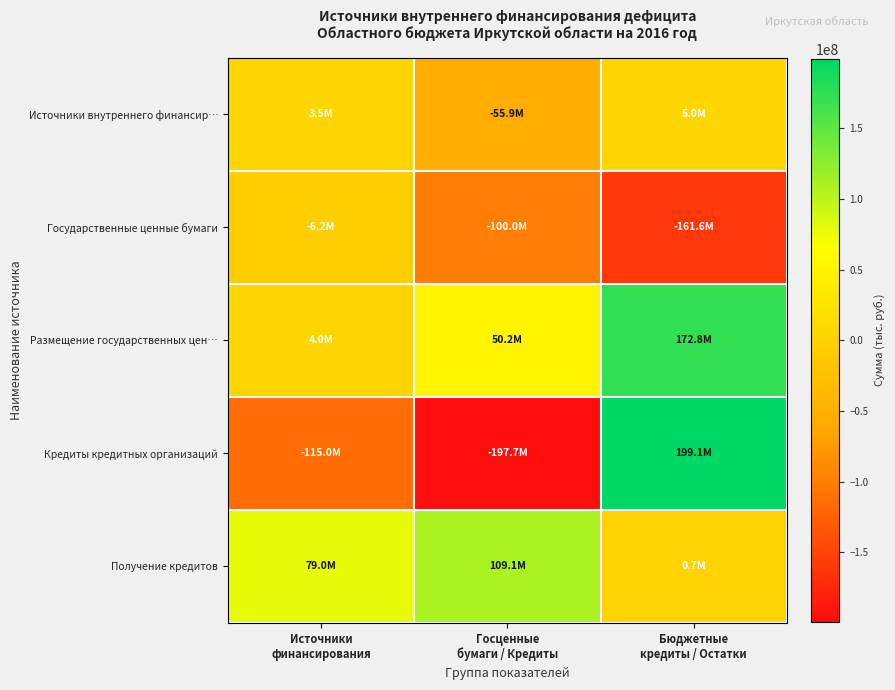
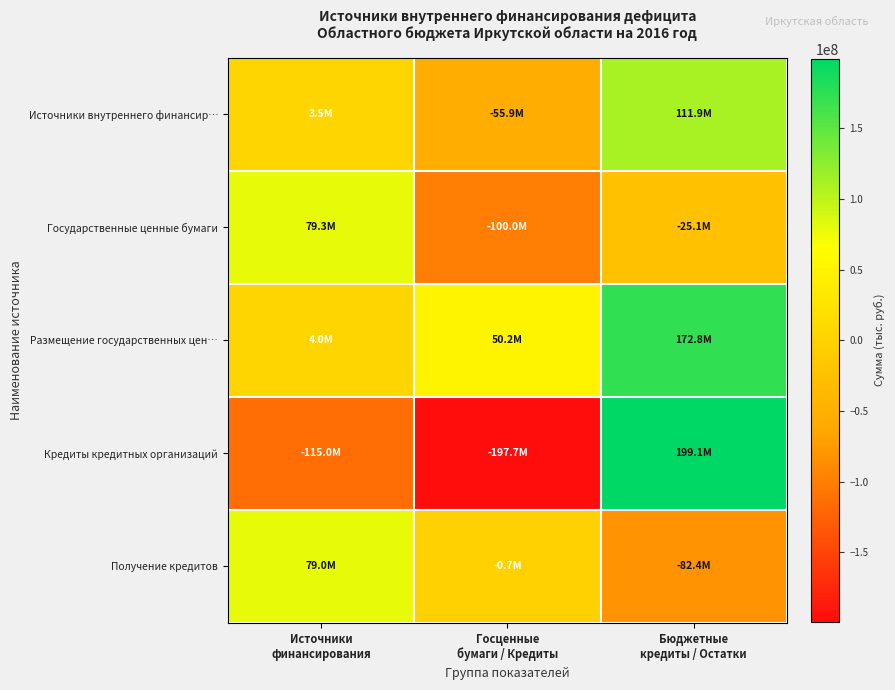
  {
    "Источники внутреннего финансир…": {
      "Источники финансирования": "3.5M",
      "Госценные бумаги / Кредиты": "-55.9M",
-     "Бюджетные кредиты / Остатки": "5.0M"
+     "Бюджетные кредиты / Остатки": "111.9M"
    },
    "Государственные ценные бумаги": {
-     "Источники финансирования": "-6.2M",
+     "Источники финансирования": "79.3M",
      "Госценные бумаги / Кредиты": "-100.0M",
-     "Бюджетные кредиты / Остатки": "-161.6M"
+     "Бюджетные кредиты / Остатки": "-25.1M"
    },
    "Размещение государственных цен…": {
      "Источники финансирования": "4.0M",
      "Госценные бумаги / Кредиты": "50.2M",
      "Бюджетные кредиты / Остатки": "172.8M"
    },
    "Кредиты кредитных организаций": {
      "Источники финансирования": "-115.0M",
      "Госценные бумаги / Кредиты": "-197.7M",
      "Бюджетные кредиты / Остатки": "199.1M"
    },
    "Получение кредитов": {
      "Источники финансирования": "79.0M",
-     "Госценные бумаги / Кредиты": "109.1M",
-     "Бюджетные кредиты / Остатки": "0.7M"
+     "Госценные бумаги / Кредиты": "-0.7M",
+     "Бюджетные кредиты / Остатки": "-82.4M"
    }
  }
